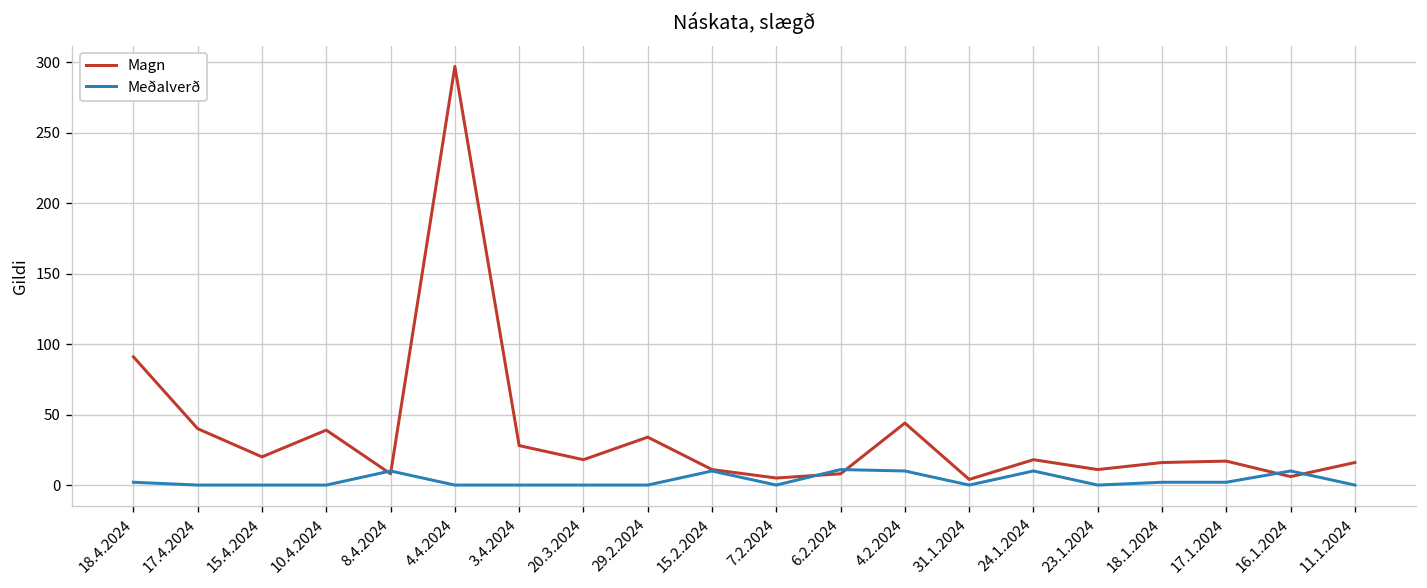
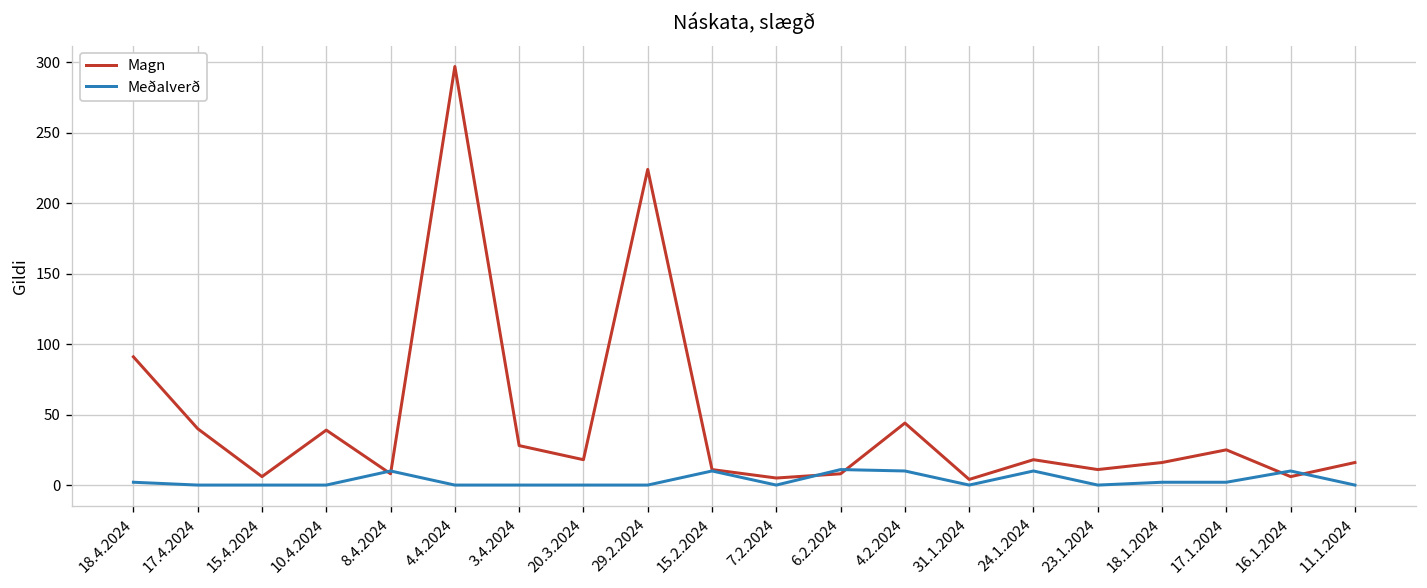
  {
    "Magn": {
      "18.4.2024": 91,
      "17.4.2024": 40,
-     "15.4.2024": 20,
+     "15.4.2024": 6,
      "10.4.2024": 39,
      "4.4.2024": 297,
      "3.4.2024": 28,
      "20.3.2024": 18,
-     "29.2.2024": 34,
+     "29.2.2024": 224,
      "7.2.2024": 5,
      "6.2.2024": 8,
      "4.2.2024": 44,
      "31.1.2024": 4,
      "24.1.2024": 18,
      "23.1.2024": 11,
      "18.1.2024": 16,
-     "17.1.2024": 17,
+     "17.1.2024": 25,
      "16.1.2024": 6,
      "11.1.2024": 16
    },
    "Meðalverð": {
      "18.4.2024": 2,
      "17.4.2024": 0,
      "15.4.2024": 0,
      "10.4.2024": 0,
      "4.4.2024": 0,
      "3.4.2024": 0,
      "20.3.2024": 0,
      "29.2.2024": 0,
      "7.2.2024": 0,
      "6.2.2024": 11,
      "4.2.2024": 10,
      "31.1.2024": 0,
      "24.1.2024": 10,
      "23.1.2024": 0,
      "18.1.2024": 2,
      "17.1.2024": 2,
      "16.1.2024": 10,
      "11.1.2024": 0
    }
  }
